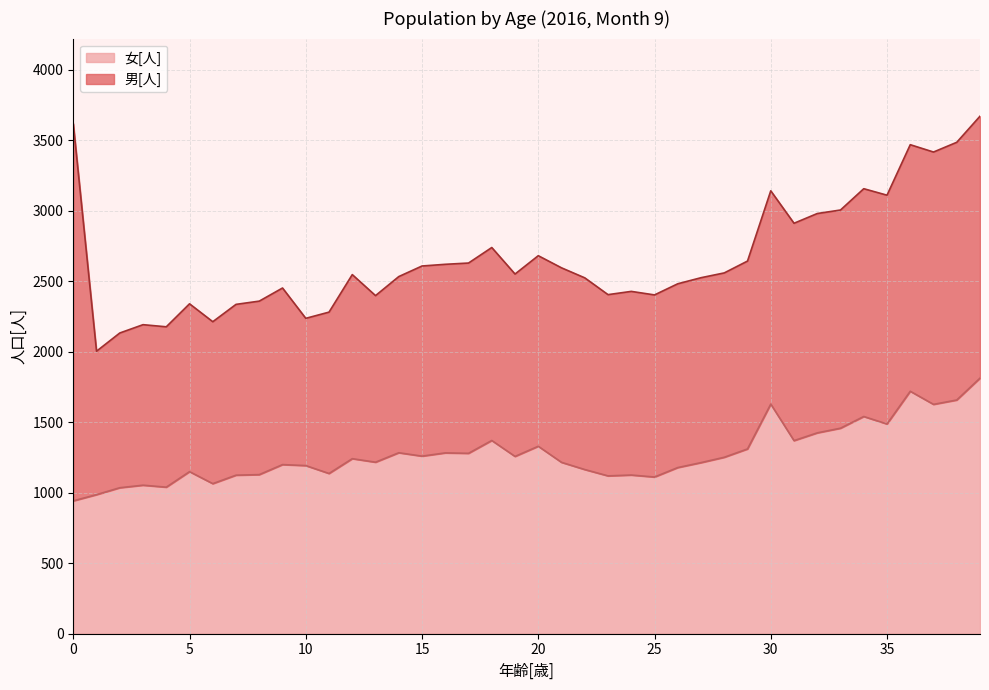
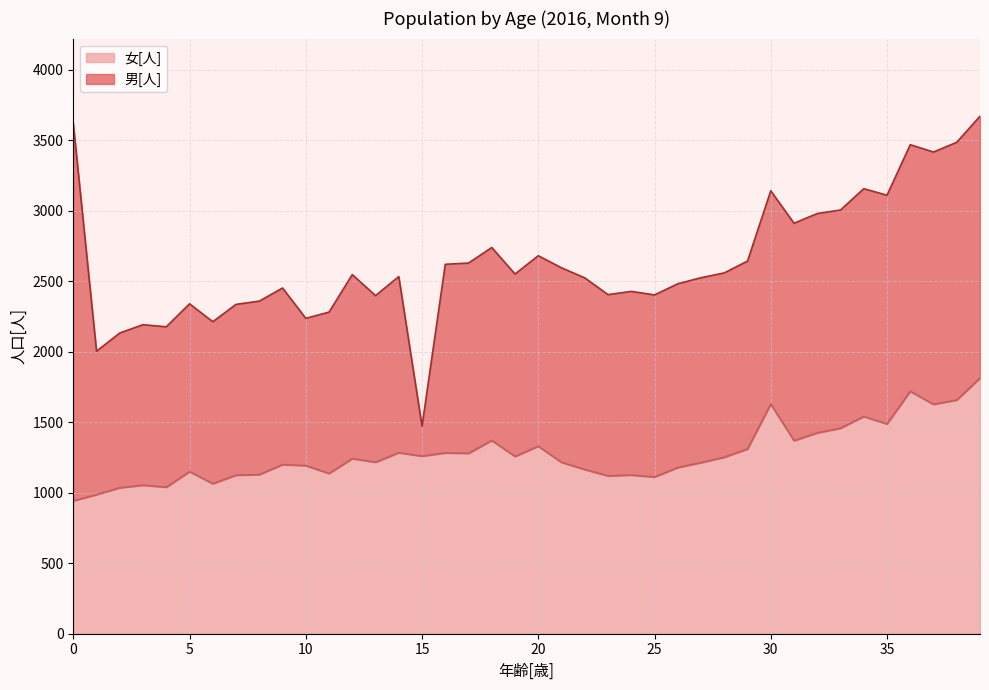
  {
    "女[人]": {
      "0": 940,
      "5": 1150,
      "10": 1190,
      "15": 1260,
      "20": 1330,
      "25": 1110,
      "30": 1630,
      "35": 1490
    },
    "男[人]": {
      "0": 2670,
      "5": 1190,
      "10": 1040,
-     "15": 1350,
+     "15": 210,
      "20": 1350,
      "25": 1290,
      "30": 1510,
      "35": 1620
    }
  }
